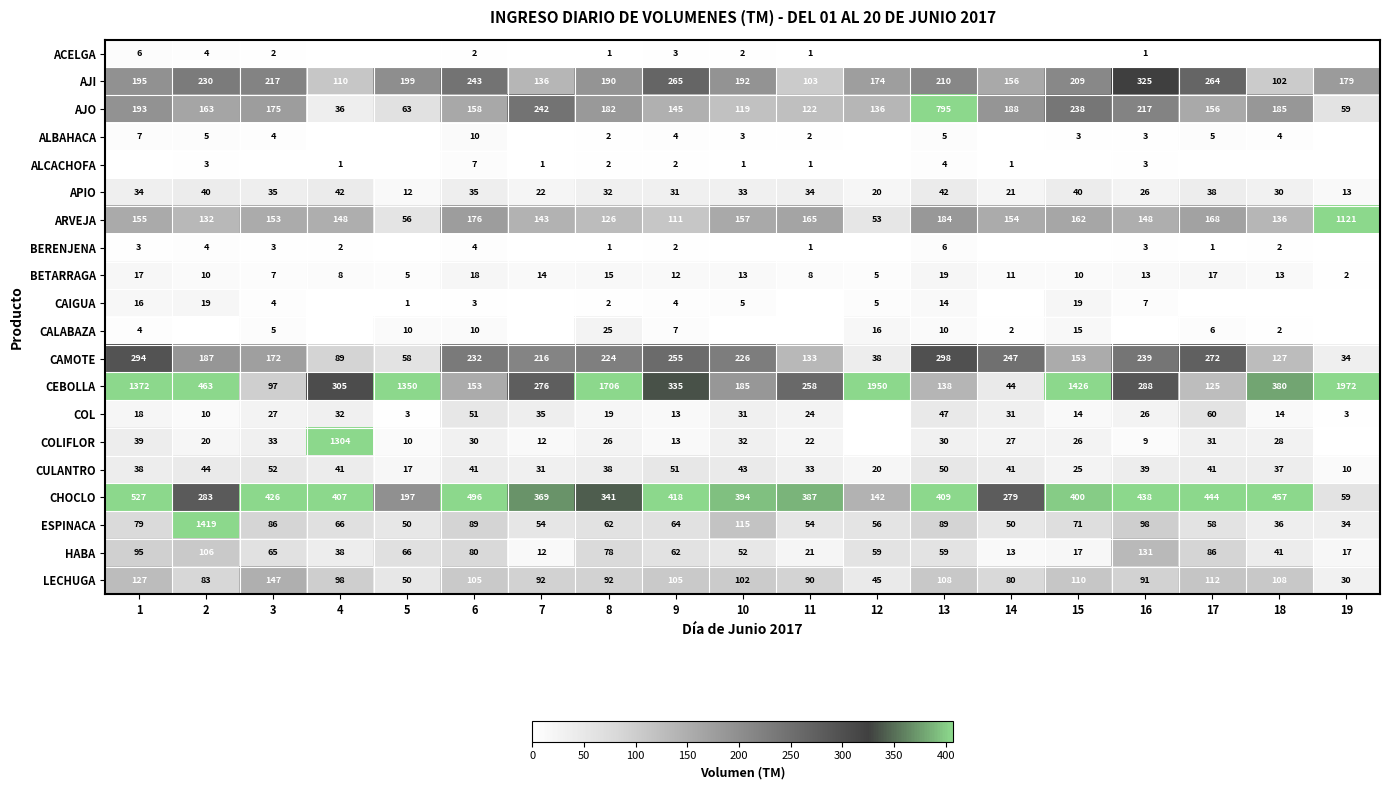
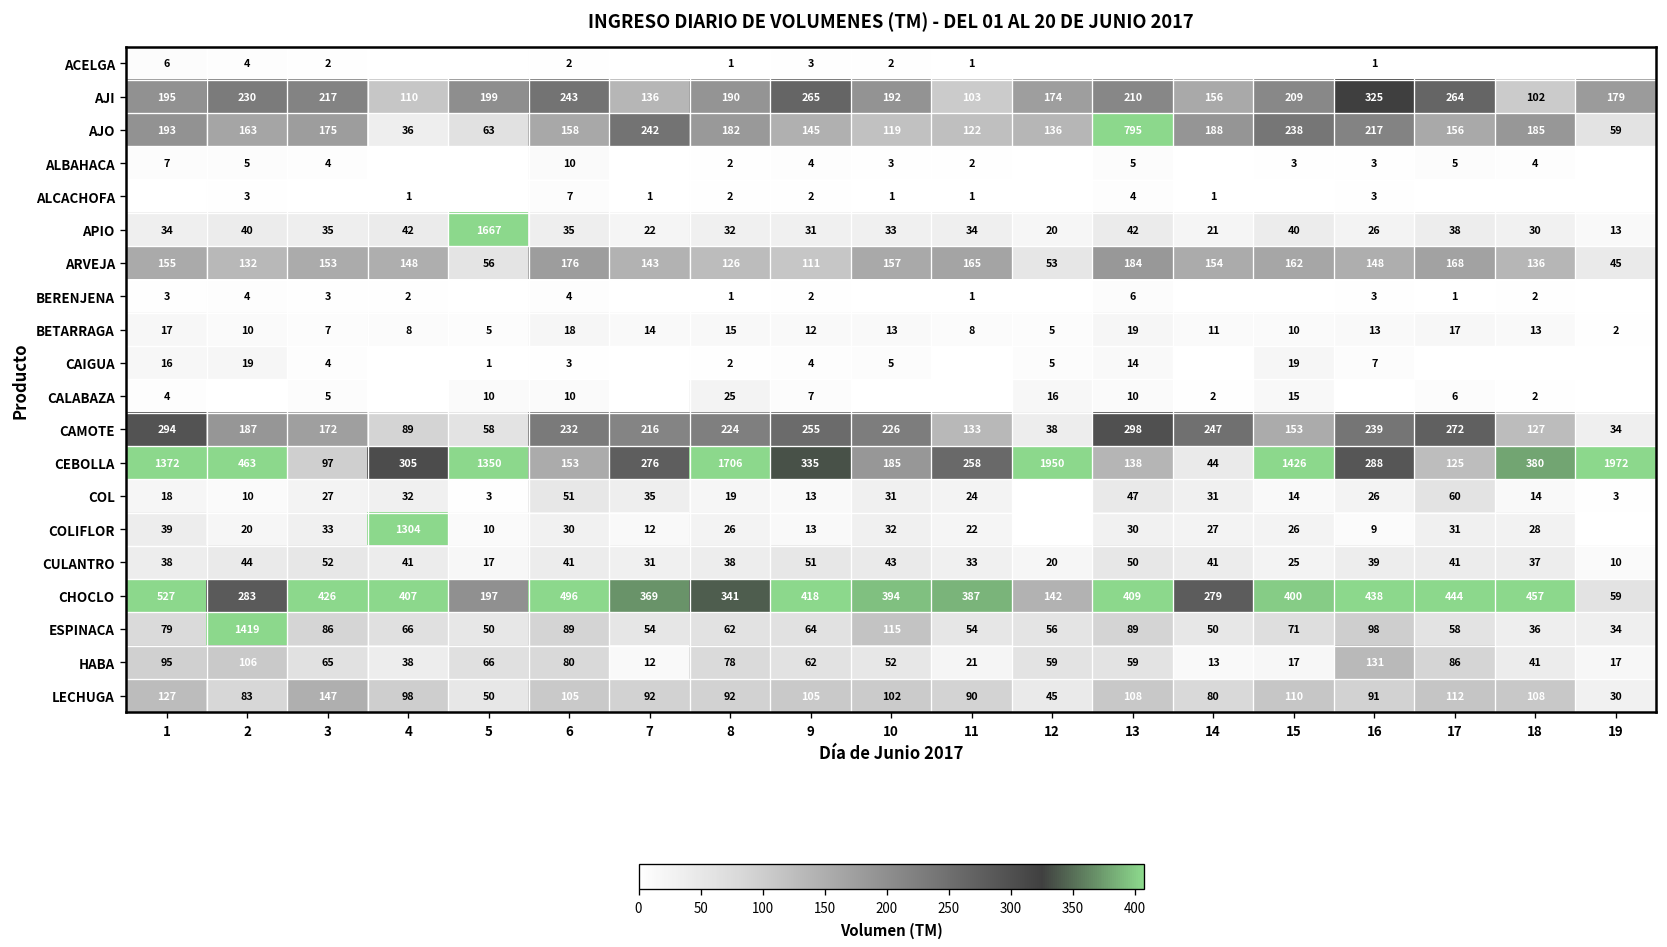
  {
    "APIO": {
      "1": 34,
      "2": 40,
      "3": 35,
      "4": 42,
-     "5": 12,
+     "5": 1667,
      "6": 35,
      "7": 22,
      "8": 32,
      "9": 31,
      "10": 33,
      "11": 34,
      "12": 20,
      "13": 42,
      "14": 21,
      "15": 40,
      "16": 26,
      "17": 38,
      "18": 30,
      "19": 13
    },
    "ARVEJA": {
      "1": 155,
      "2": 132,
      "3": 153,
      "4": 148,
      "5": 56,
      "6": 176,
      "7": 143,
      "8": 126,
      "9": 111,
      "10": 157,
      "11": 165,
      "12": 53,
      "13": 184,
      "14": 154,
      "15": 162,
      "16": 148,
      "17": 168,
      "18": 136,
-     "19": 1121
+     "19": 45
    }
  }
